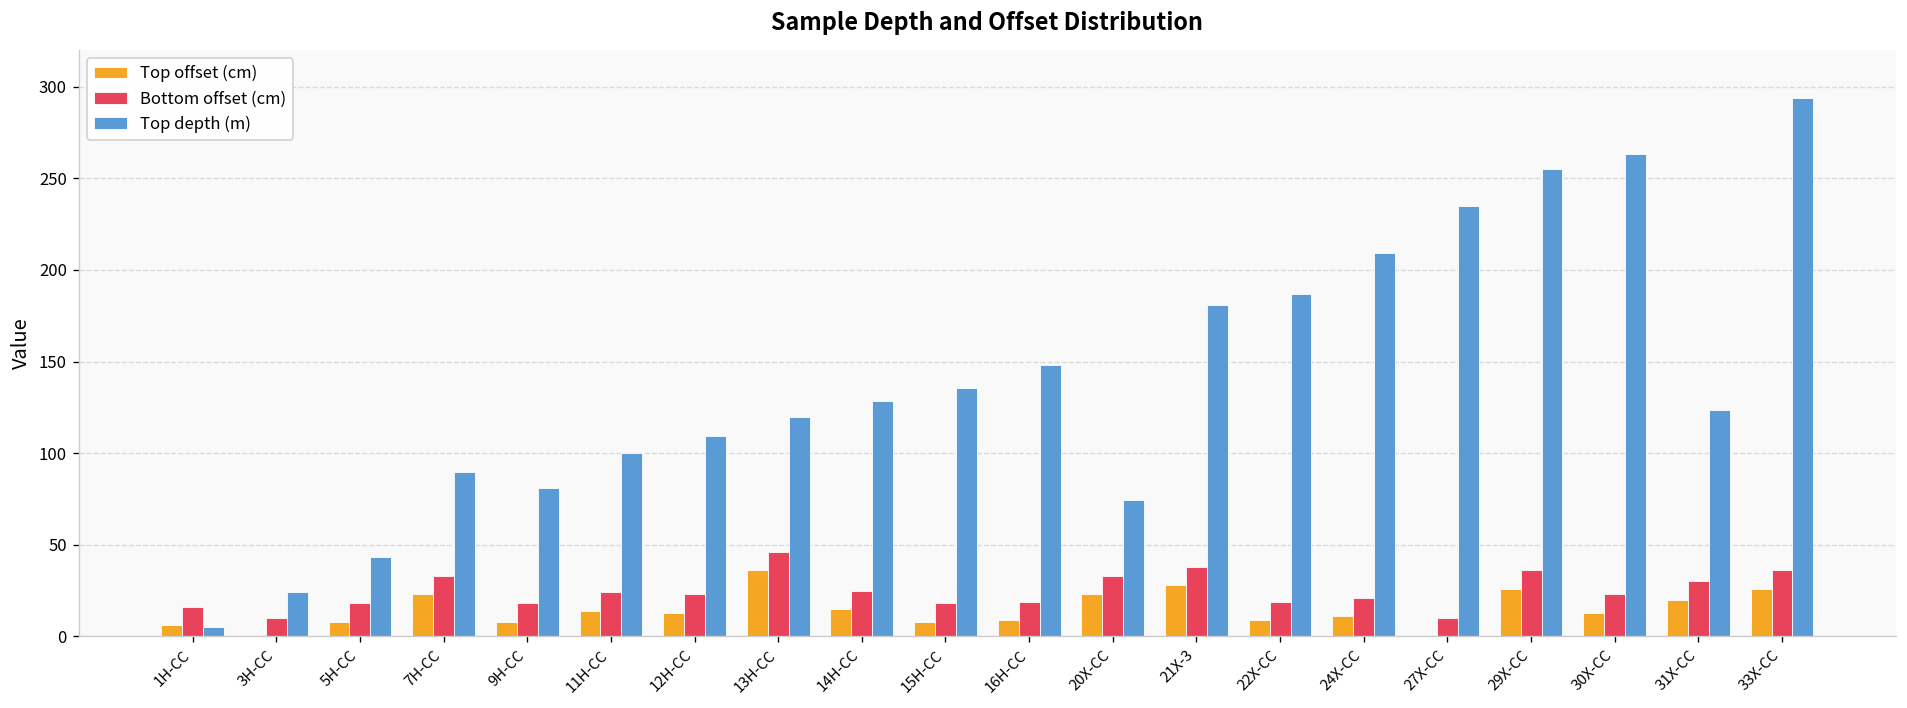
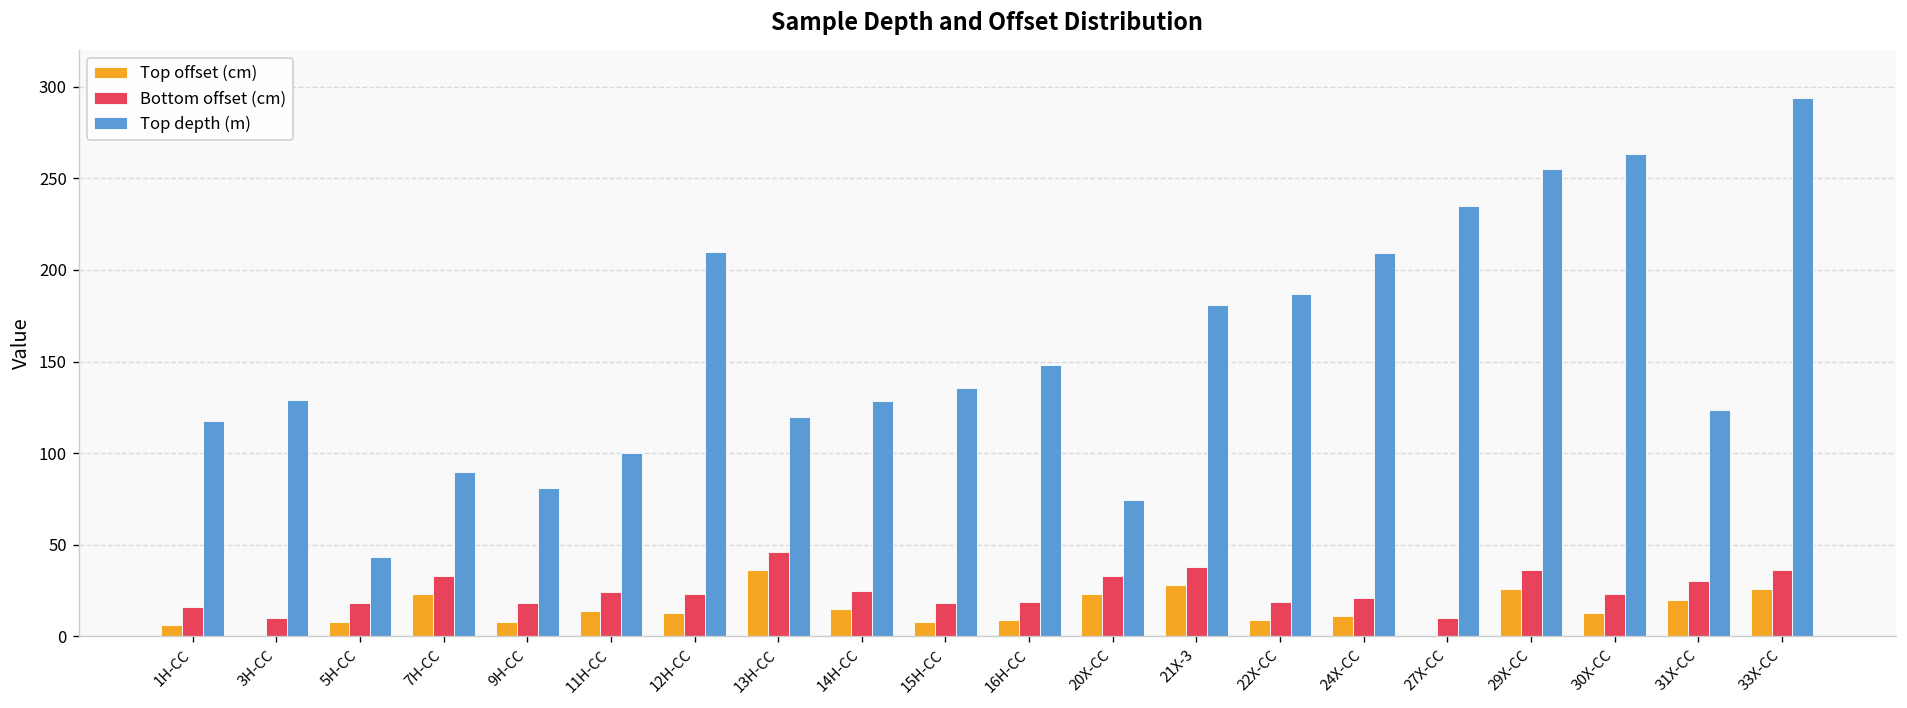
  {
    "Top offset (cm)": {
      "1H-CC": 6,
      "3H-CC": 0,
      "5H-CC": 8,
      "7H-CC": 23,
      "9H-CC": 8,
      "11H-CC": 14,
      "12H-CC": 13,
      "13H-CC": 36,
      "14H-CC": 15,
      "15H-CC": 8,
      "16H-CC": 9,
      "20X-CC": 23,
      "21X-3": 28,
      "22X-CC": 9,
      "24X-CC": 11,
      "27X-CC": 0,
      "29X-CC": 26,
      "30X-CC": 13,
      "31X-CC": 20,
      "33X-CC": 26
    },
    "Bottom offset (cm)": {
      "1H-CC": 16,
      "3H-CC": 10,
      "5H-CC": 18,
      "7H-CC": 33,
      "9H-CC": 18,
      "11H-CC": 24,
      "12H-CC": 23,
      "13H-CC": 46,
      "14H-CC": 25,
      "15H-CC": 18,
      "16H-CC": 19,
      "20X-CC": 33,
      "21X-3": 38,
      "22X-CC": 19,
      "24X-CC": 21,
      "27X-CC": 10,
      "29X-CC": 36,
      "30X-CC": 23,
      "31X-CC": 30,
      "33X-CC": 36
    },
    "Top depth (m)": {
-     "1H-CC": 5,
-     "3H-CC": 24,
+     "1H-CC": 117,
+     "3H-CC": 129,
      "5H-CC": 43,
      "7H-CC": 90,
      "9H-CC": 81,
      "11H-CC": 100,
-     "12H-CC": 110,
+     "12H-CC": 210,
      "13H-CC": 120,
      "14H-CC": 129,
      "15H-CC": 135,
      "16H-CC": 148,
      "20X-CC": 74,
      "21X-3": 181,
      "22X-CC": 187,
      "24X-CC": 209,
      "27X-CC": 235,
      "29X-CC": 255,
      "30X-CC": 263,
      "31X-CC": 124,
      "33X-CC": 294
    }
  }
